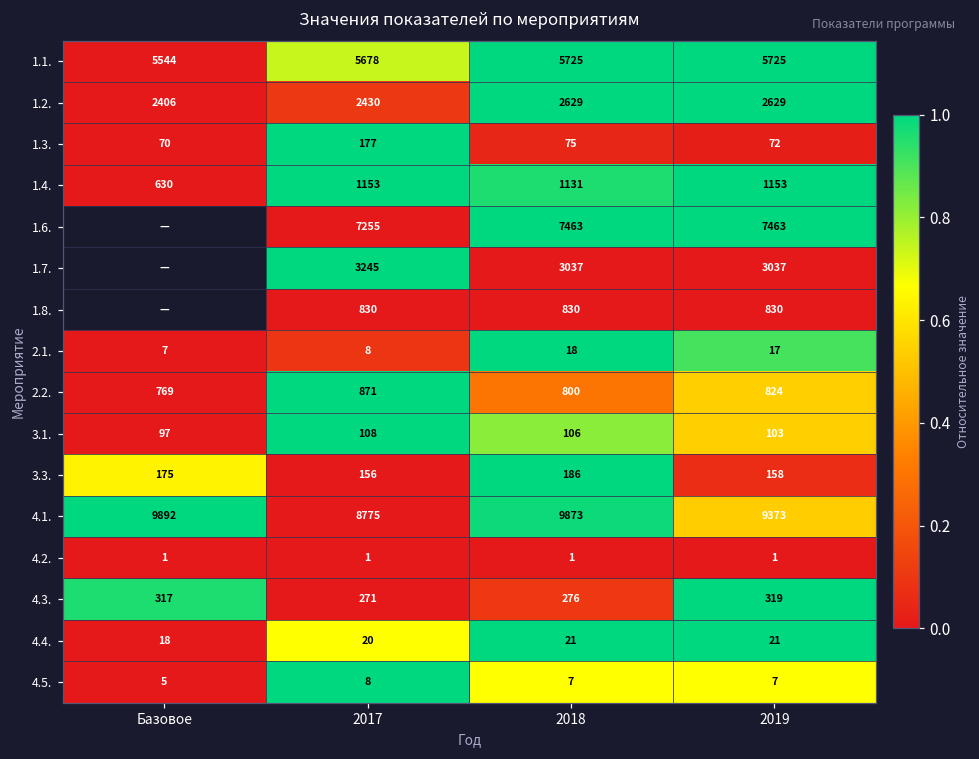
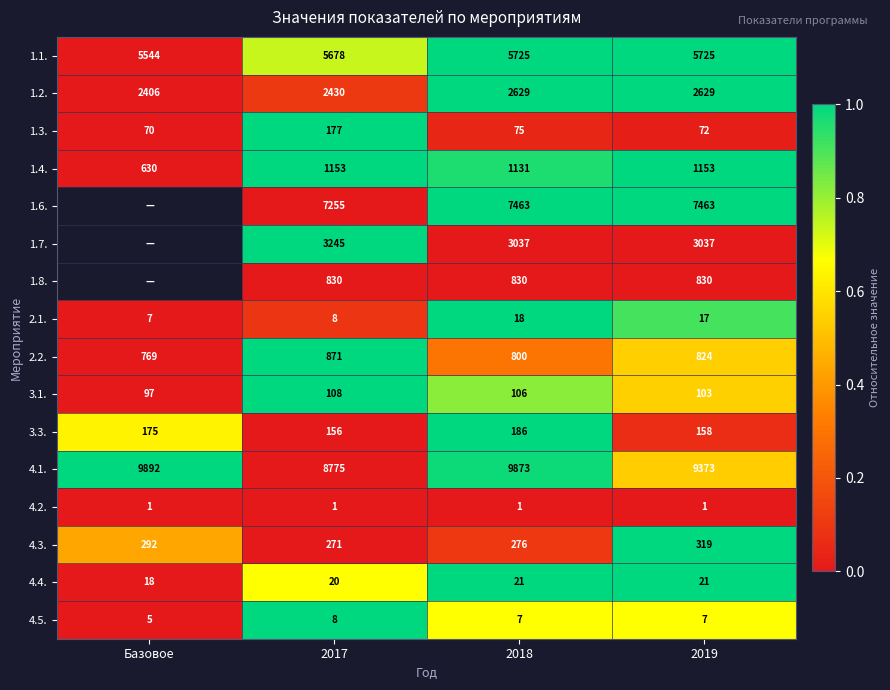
  {
    "1.1.": {
      "Базовое": 5544,
      "2017": 5678,
      "2018": 5725,
      "2019": 5725
    },
    "1.2.": {
      "Базовое": 2406,
      "2017": 2430,
      "2018": 2629,
      "2019": 2629
    },
    "1.3.": {
      "Базовое": 70,
      "2017": 177,
      "2018": 75,
      "2019": 72
    },
    "1.4.": {
      "Базовое": 630,
      "2017": 1153,
      "2018": 1131,
      "2019": 1153
    },
    "1.6.": {
      "2017": 7255,
      "2018": 7463,
      "2019": 7463
    },
    "1.7.": {
      "2017": 3245,
      "2018": 3037,
      "2019": 3037
    },
    "1.8.": {
      "2017": 830,
      "2018": 830,
      "2019": 830
    },
    "2.1.": {
      "Базовое": 7,
      "2017": 8,
      "2018": 18,
      "2019": 17
    },
    "2.2.": {
      "Базовое": 769,
      "2017": 871,
      "2018": 800,
      "2019": 824
    },
    "3.1.": {
      "Базовое": 97,
      "2017": 108,
      "2018": 106,
      "2019": 103
    },
    "3.3.": {
      "Базовое": 175,
      "2017": 156,
      "2018": 186,
      "2019": 158
    },
    "4.1.": {
      "Базовое": 9892,
      "2017": 8775,
      "2018": 9873,
      "2019": 9373
    },
    "4.2.": {
      "Базовое": 1,
      "2017": 1,
      "2018": 1,
      "2019": 1
    },
    "4.3.": {
-     "Базовое": 317,
+     "Базовое": 292,
      "2017": 271,
      "2018": 276,
      "2019": 319
    },
    "4.4.": {
      "Базовое": 18,
      "2017": 20,
      "2018": 21,
      "2019": 21
    },
    "4.5.": {
      "Базовое": 5,
      "2017": 8,
      "2018": 7,
      "2019": 7
    }
  }
